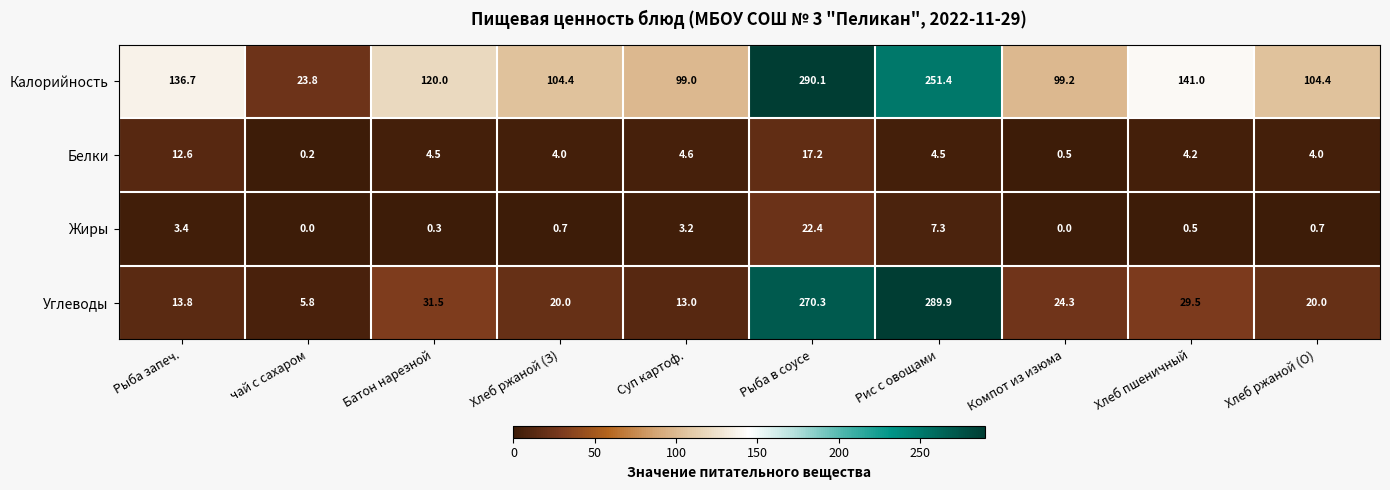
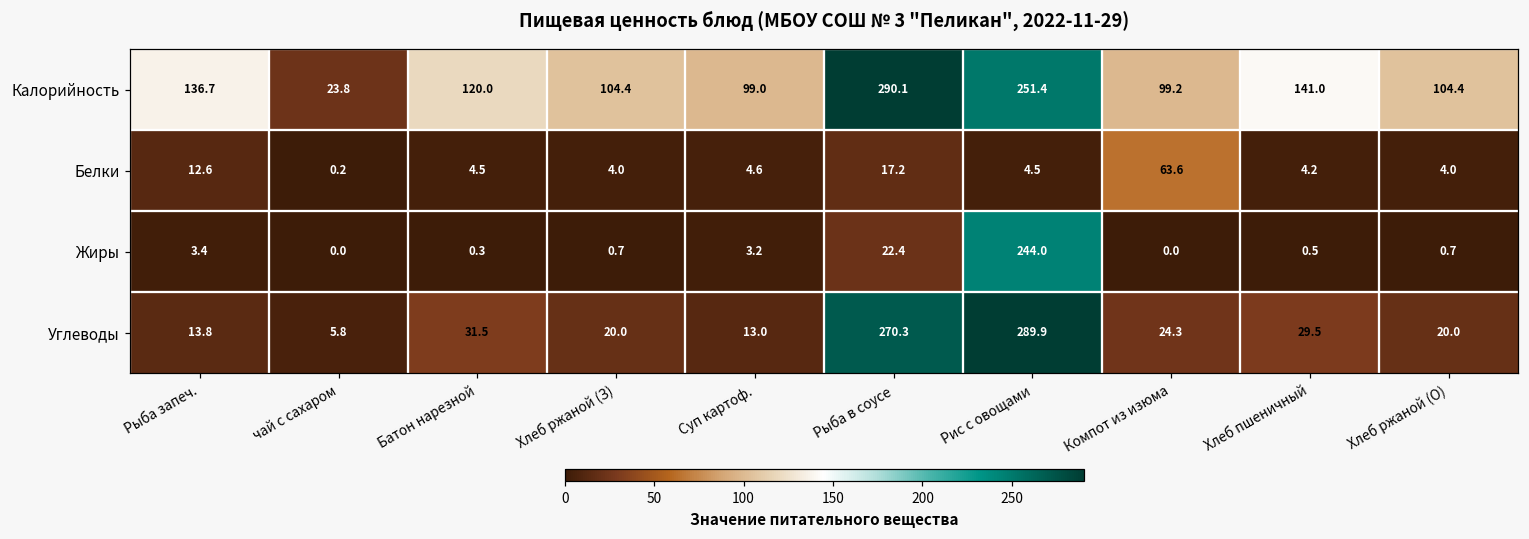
  {
    "Калорийность": {
      "Рыба запеч.": 136.7,
      "чай с сахаром": 23.8,
      "Батон нарезной": 120.0,
      "Хлеб ржаной (З)": 104.4,
      "Суп картоф.": 99.0,
      "Рыба в соусе": 290.1,
      "Рис с овощами": 251.4,
      "Компот из изюма": 99.2,
      "Хлеб пшеничный": 141.0,
      "Хлеб ржаной (О)": 104.4
    },
    "Белки": {
      "Рыба запеч.": 12.6,
      "чай с сахаром": 0.2,
      "Батон нарезной": 4.5,
      "Хлеб ржаной (З)": 4.0,
      "Суп картоф.": 4.6,
      "Рыба в соусе": 17.2,
      "Рис с овощами": 4.5,
-     "Компот из изюма": 0.5,
+     "Компот из изюма": 63.6,
      "Хлеб пшеничный": 4.2,
      "Хлеб ржаной (О)": 4.0
    },
    "Жиры": {
      "Рыба запеч.": 3.4,
      "чай с сахаром": 0.0,
      "Батон нарезной": 0.3,
      "Хлеб ржаной (З)": 0.7,
      "Суп картоф.": 3.2,
      "Рыба в соусе": 22.4,
-     "Рис с овощами": 7.3,
+     "Рис с овощами": 244.0,
      "Компот из изюма": 0.0,
      "Хлеб пшеничный": 0.5,
      "Хлеб ржаной (О)": 0.7
    },
    "Углеводы": {
      "Рыба запеч.": 13.8,
      "чай с сахаром": 5.8,
      "Батон нарезной": 31.5,
      "Хлеб ржаной (З)": 20.0,
      "Суп картоф.": 13.0,
      "Рыба в соусе": 270.3,
      "Рис с овощами": 289.9,
      "Компот из изюма": 24.3,
      "Хлеб пшеничный": 29.5,
      "Хлеб ржаной (О)": 20.0
    }
  }
